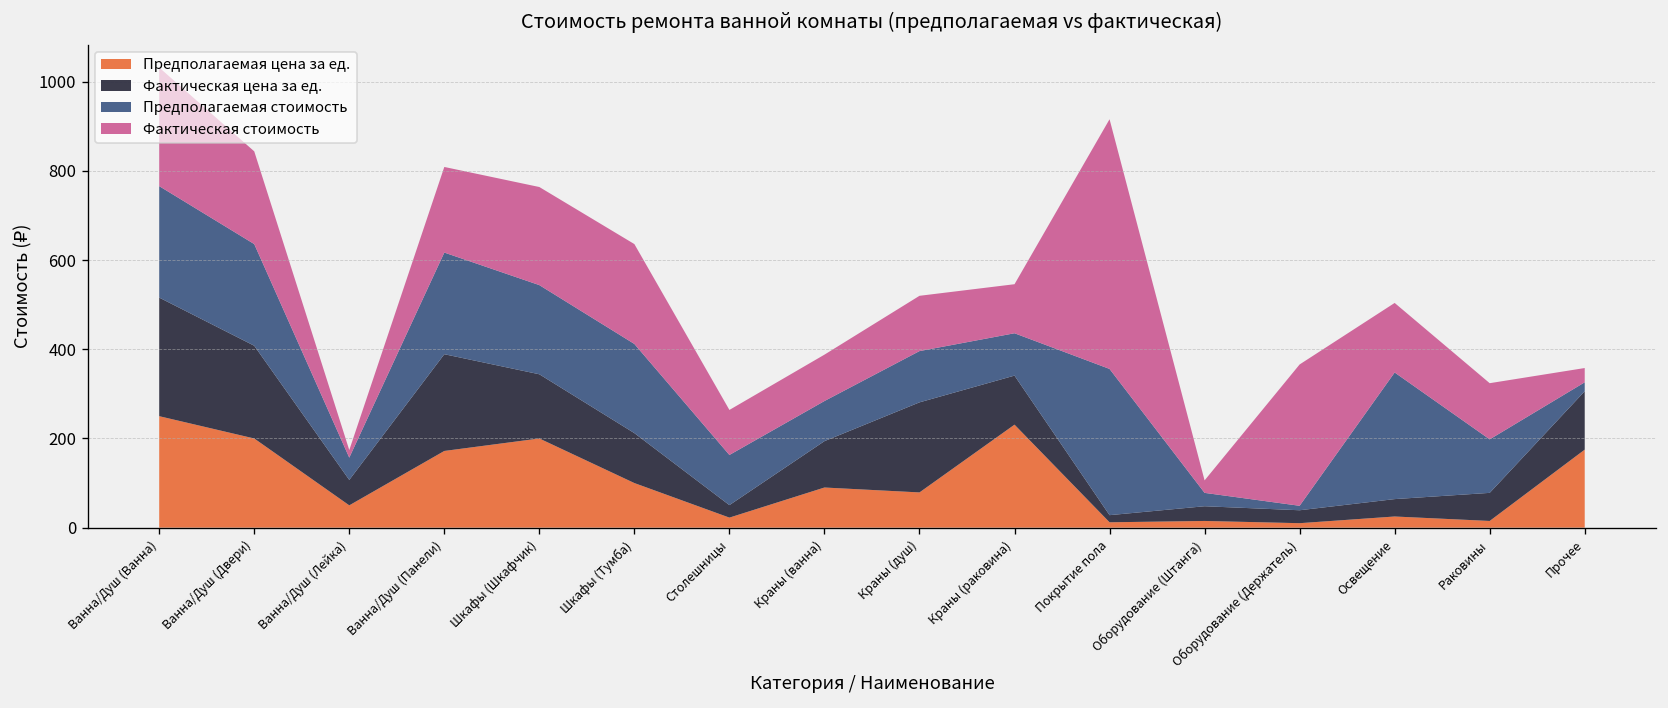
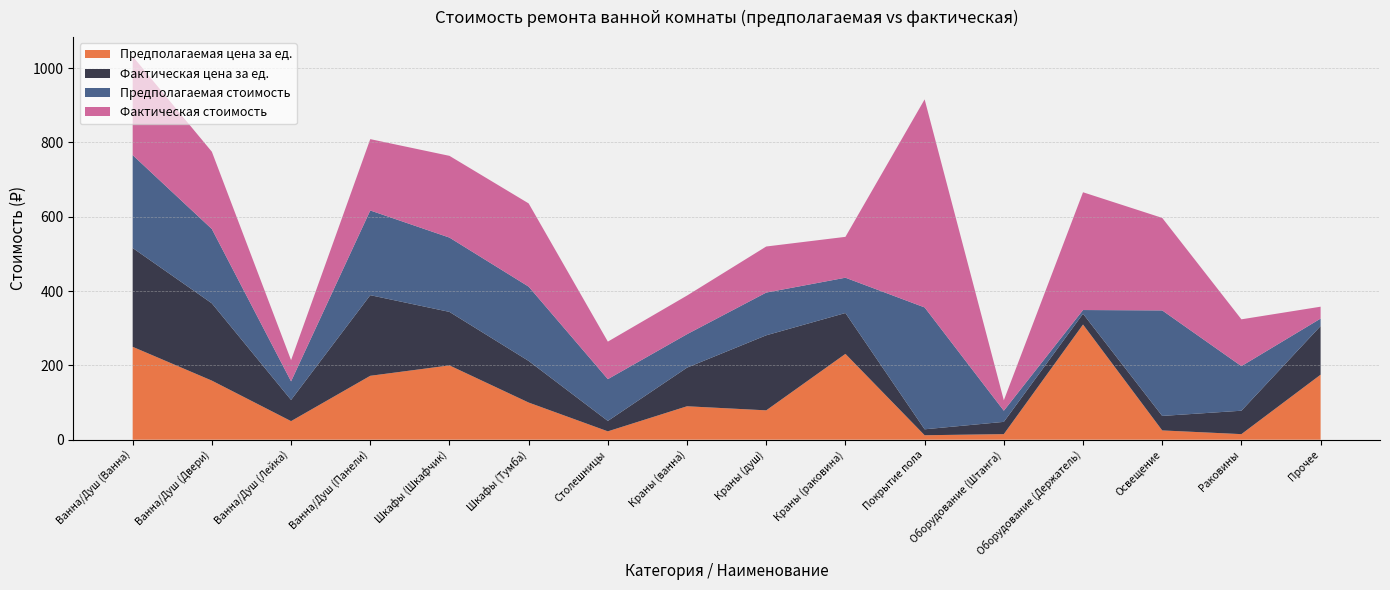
  {
    "Предполагаемая цена за ед.": {
      "Ванна/Душ (Ванна)": 250,
-     "Ванна/Душ (Двери)": 200,
+     "Ванна/Душ (Двери)": 160,
      "Ванна/Душ (Лейка)": 50,
      "Ванна/Душ (Панели)": 170,
      "Шкафы (Шкафчик)": 200,
      "Шкафы (Тумба)": 100,
      "Столешницы": 20,
      "Краны (ванна)": 90,
      "Краны (душ)": 80,
      "Краны (раковина)": 230,
      "Покрытие пола": 10,
      "Оборудование (Штанга)": 20,
-     "Оборудование (Держатель)": 10,
+     "Оборудование (Держатель)": 310,
      "Освещение": 30,
      "Раковины": 20,
      "Прочее": 180
    },
    "Фактическая цена за ед.": {
      "Ванна/Душ (Ванна)": 270,
      "Ванна/Душ (Двери)": 210,
      "Ванна/Душ (Лейка)": 60,
      "Ванна/Душ (Панели)": 220,
      "Шкафы (Шкафчик)": 140,
      "Шкафы (Тумба)": 110,
      "Столешницы": 30,
      "Краны (ванна)": 100,
      "Краны (душ)": 200,
      "Краны (раковина)": 110,
      "Покрытие пола": 20,
      "Оборудование (Штанга)": 30,
      "Оборудование (Держатель)": 30,
      "Освещение": 40,
      "Раковины": 60,
      "Прочее": 130
    },
    "Предполагаемая стоимость": {
      "Ванна/Душ (Ванна)": 250,
-     "Ванна/Душ (Двери)": 230,
+     "Ванна/Душ (Двери)": 200,
      "Ванна/Душ (Лейка)": 50,
      "Ванна/Душ (Панели)": 230,
      "Шкафы (Шкафчик)": 200,
      "Шкафы (Тумба)": 200,
      "Столешницы": 110,
      "Краны (ванна)": 90,
      "Краны (душ)": 120,
      "Краны (раковина)": 100,
      "Покрытие пола": 330,
      "Оборудование (Штанга)": 30,
      "Оборудование (Держатель)": 10,
      "Освещение": 280,
      "Раковины": 120,
      "Прочее": 20
    },
    "Фактическая стоимость": {
      "Ванна/Душ (Двери)": 210,
-     "Ванна/Душ (Лейка)": 20,
+     "Ванна/Душ (Лейка)": 60,
      "Ванна/Душ (Панели)": 190,
      "Шкафы (Шкафчик)": 220,
      "Шкафы (Тумба)": 220,
      "Столешницы": 100,
      "Краны (ванна)": 100,
      "Краны (душ)": 120,
      "Краны (раковина)": 110,
      "Покрытие пола": 560,
      "Оборудование (Штанга)": 30,
      "Оборудование (Держатель)": 320,
-     "Освещение": 160,
+     "Освещение": 250,
      "Раковины": 130,
      "Прочее": 30
    }
  }
